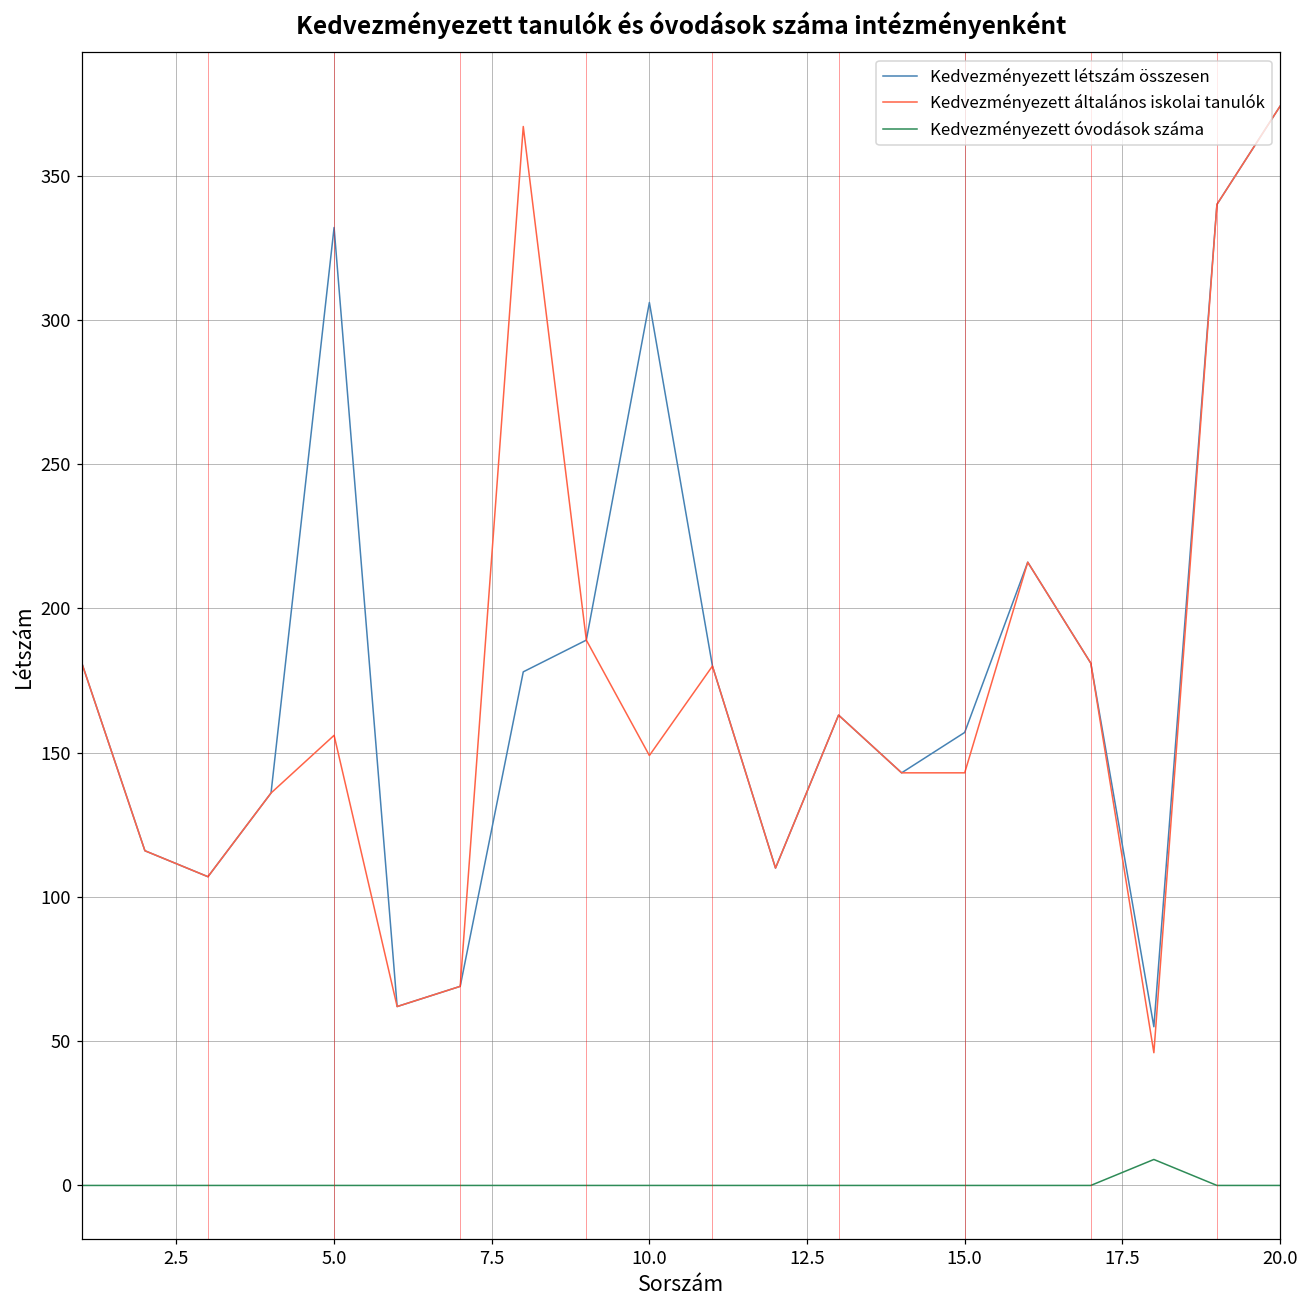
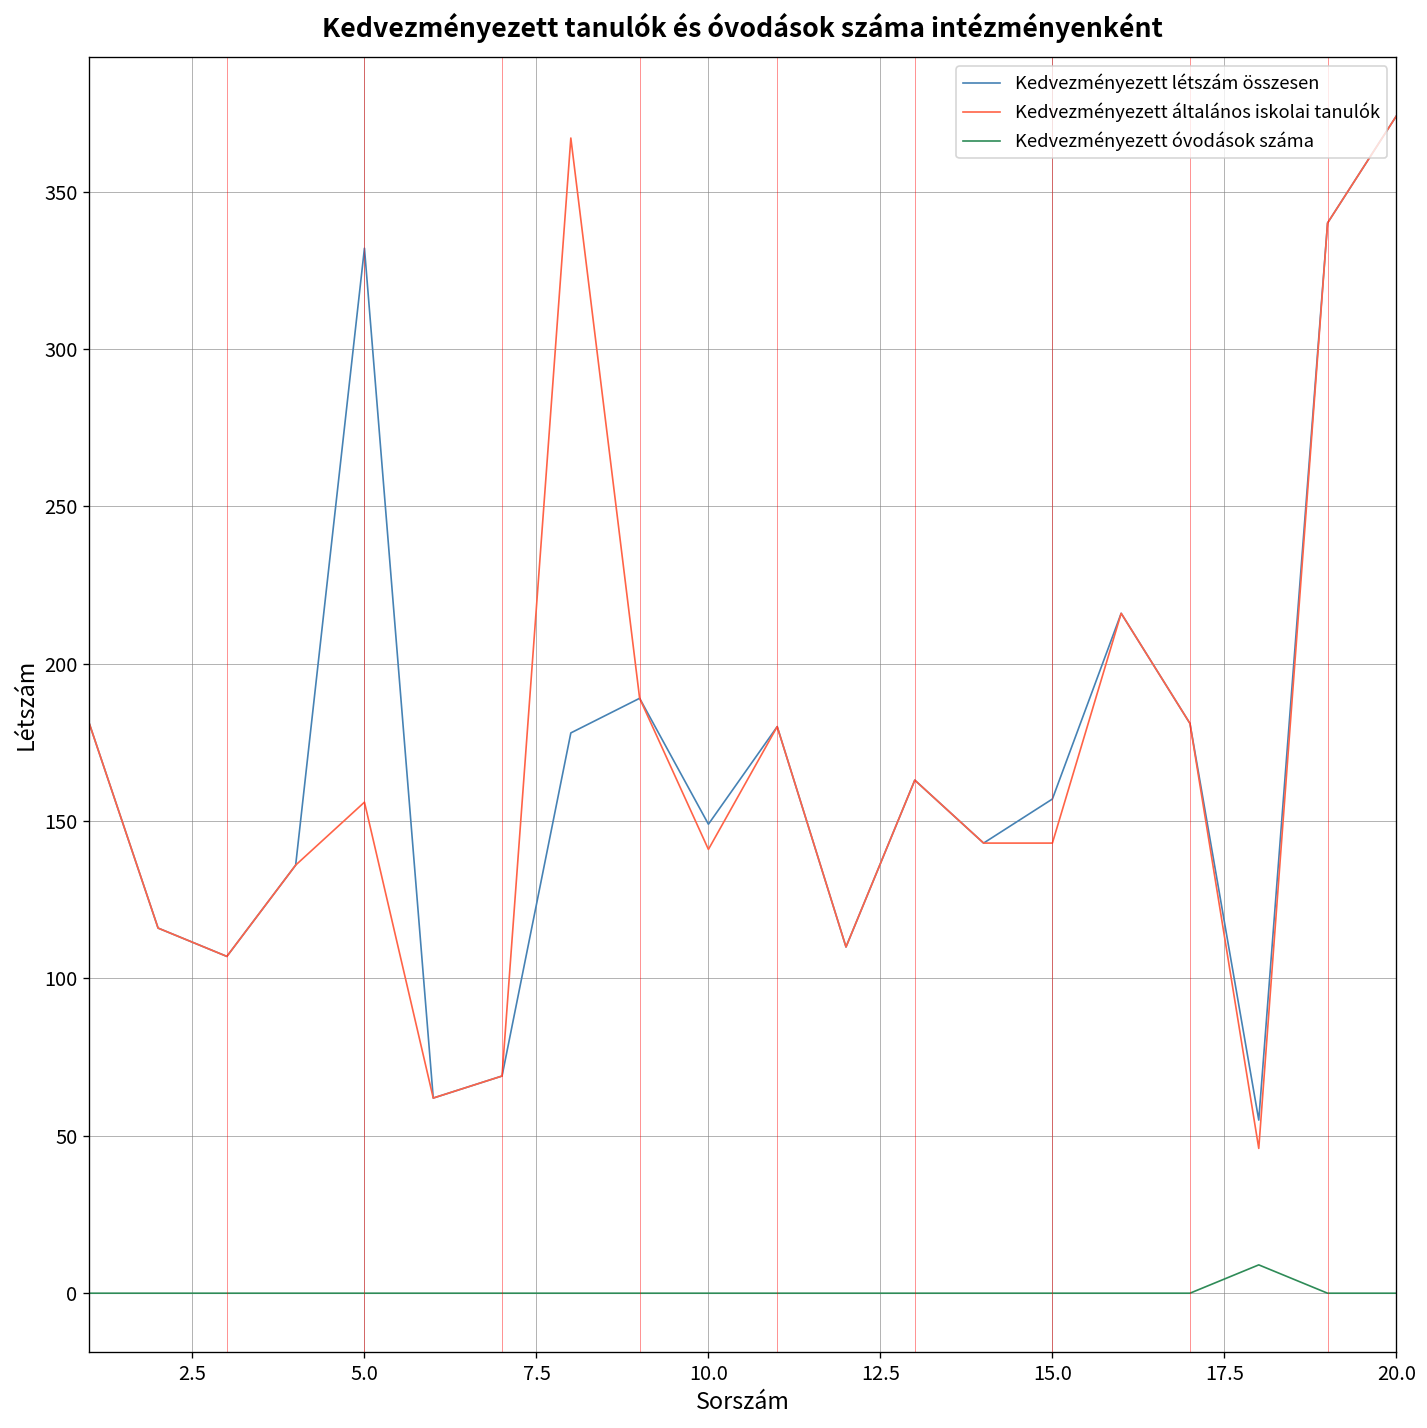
  {
    "Kedvezményezett létszám összesen": {
      "5.0": 332,
-     "10.0": 306,
+     "10.0": 149,
      "15.0": 157
    },
    "Kedvezményezett általános iskolai tanulók": {
      "5.0": 156,
-     "10.0": 149,
+     "10.0": 141,
      "15.0": 143
    },
    "Kedvezményezett óvodások száma": {
      "5.0": 0,
      "10.0": 0,
      "15.0": 0,
      "20.0": 0
    }
  }
